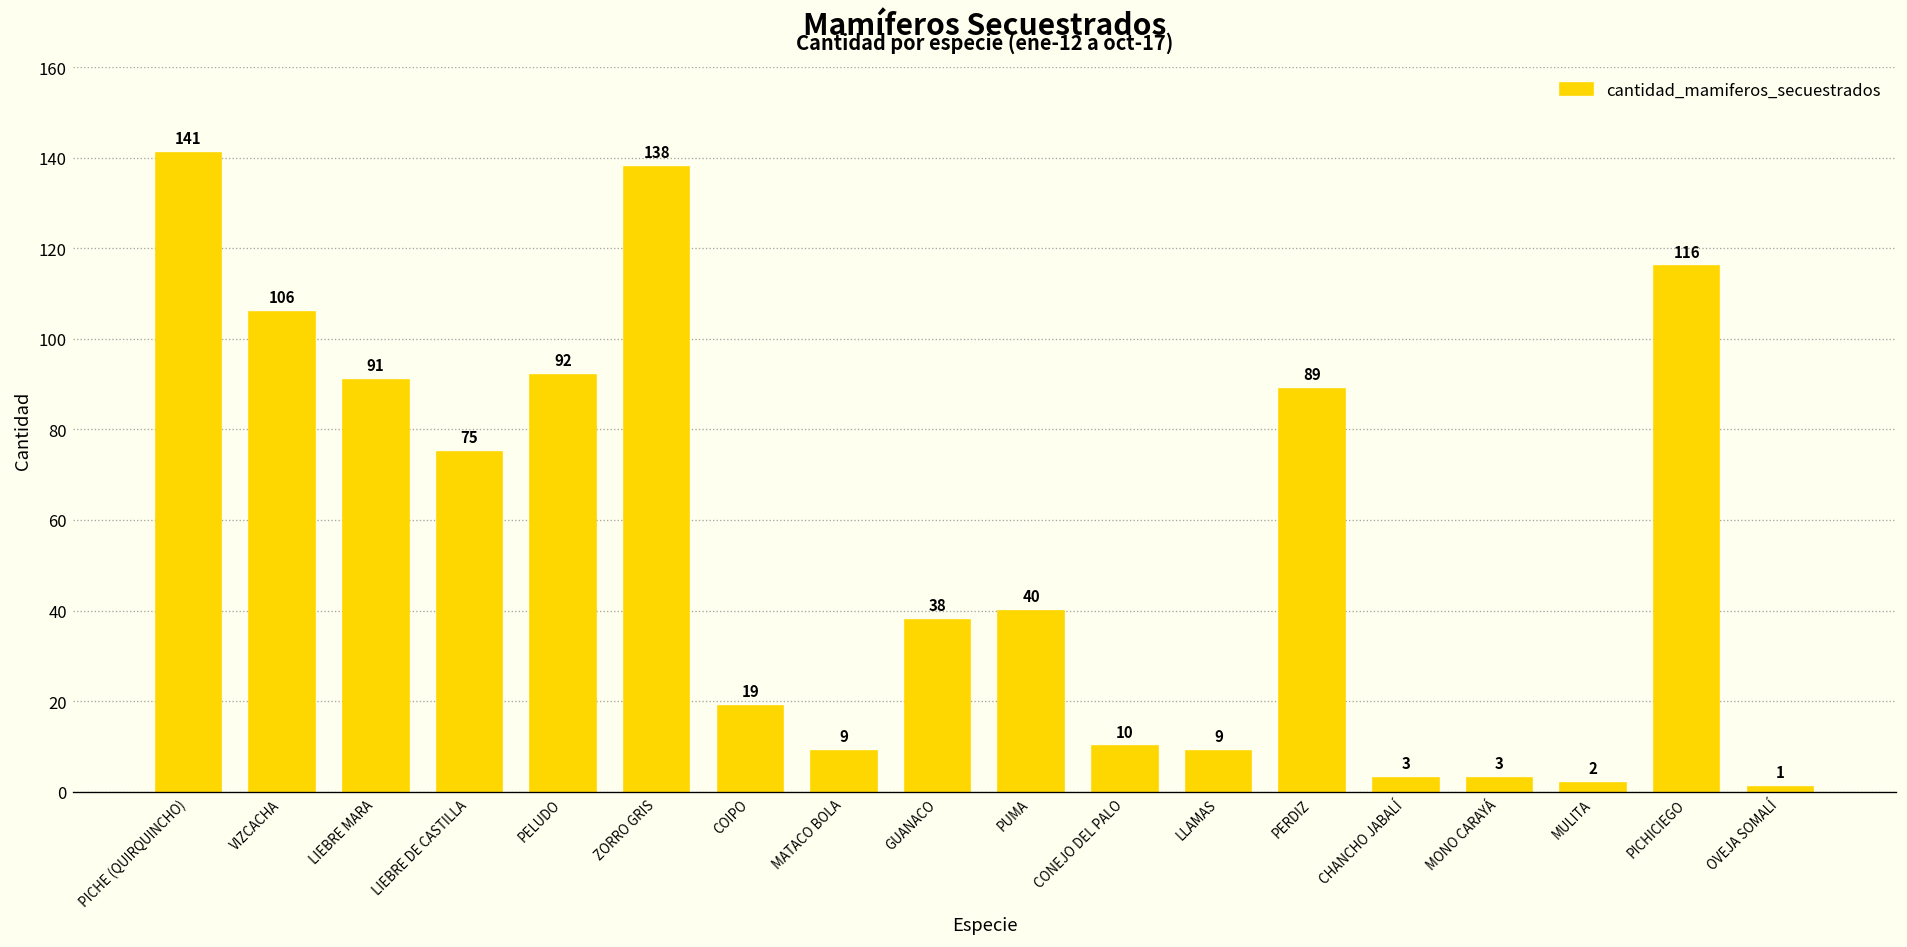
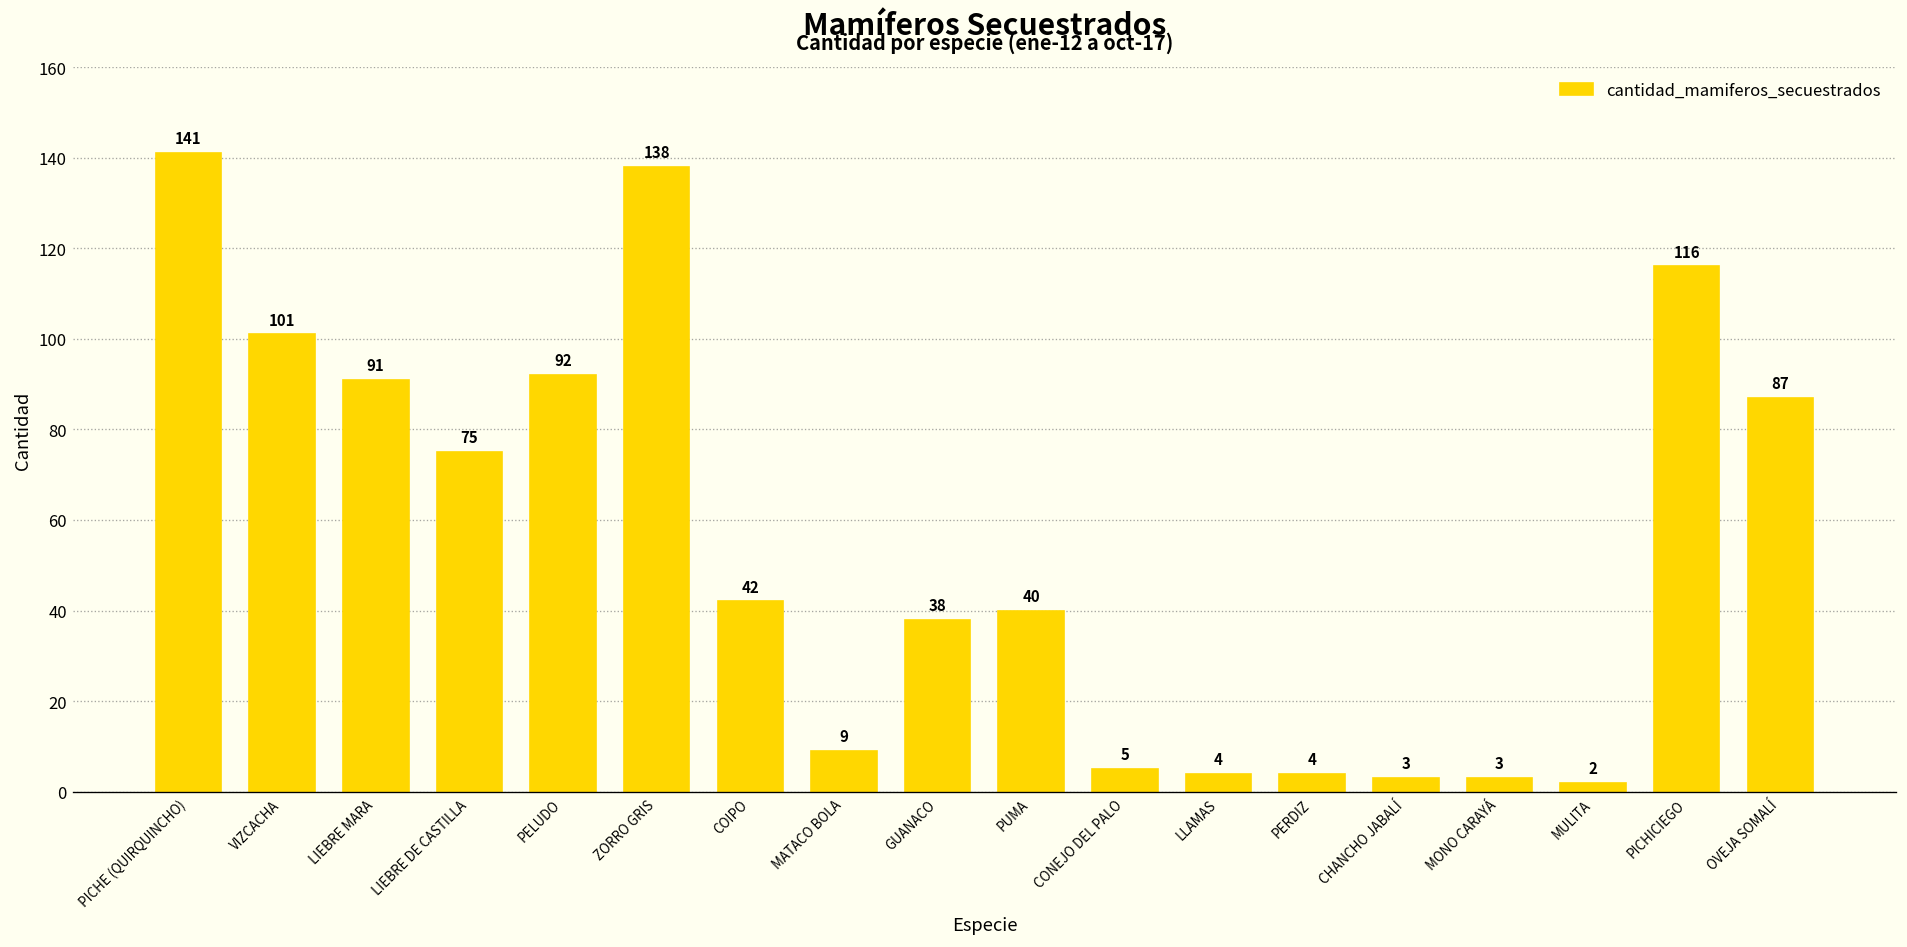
  {
    "PICHE (QUIRQUINCHO)": 141,
-   "VIZCACHA": 106,
+   "VIZCACHA": 101,
    "LIEBRE MARA": 91,
    "LIEBRE DE CASTILLA": 75,
    "PELUDO": 92,
    "ZORRO GRIS": 138,
-   "COIPO": 19,
+   "COIPO": 42,
    "MATACO BOLA": 9,
    "GUANACO": 38,
    "PUMA": 40,
-   "CONEJO DEL PALO": 10,
-   "LLAMAS": 9,
-   "PERDIZ": 89,
+   "CONEJO DEL PALO": 5,
+   "LLAMAS": 4,
+   "PERDIZ": 4,
    "CHANCHO JABALÍ": 3,
    "MONO CARAYÁ": 3,
    "MULITA": 2,
    "PICHICIEGO": 116,
-   "OVEJA SOMALÍ": 1
+   "OVEJA SOMALÍ": 87
  }
